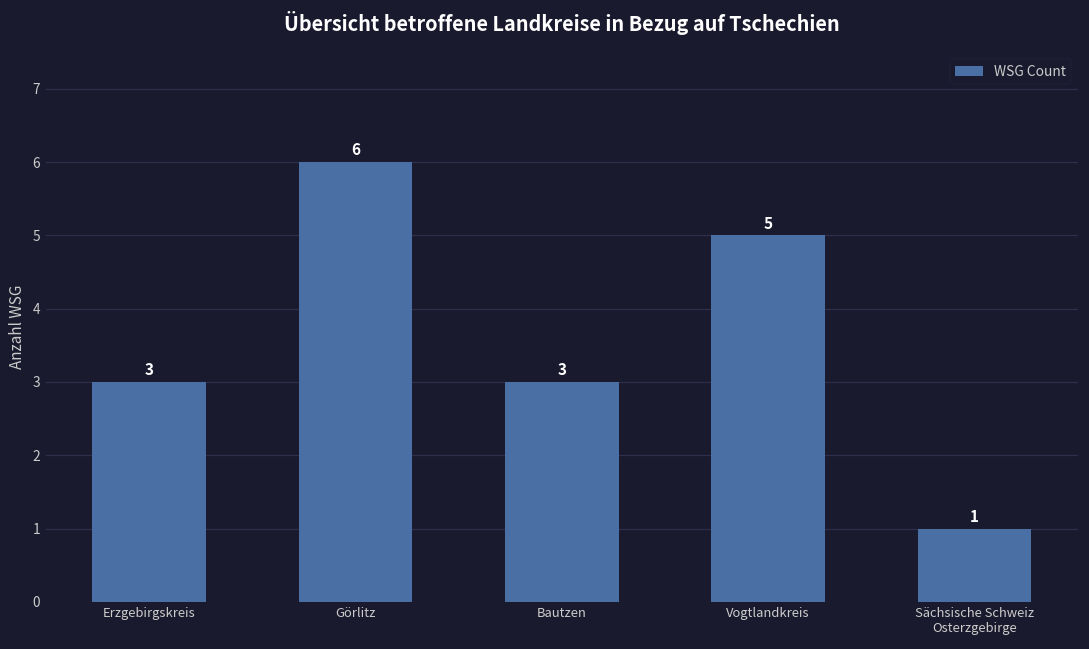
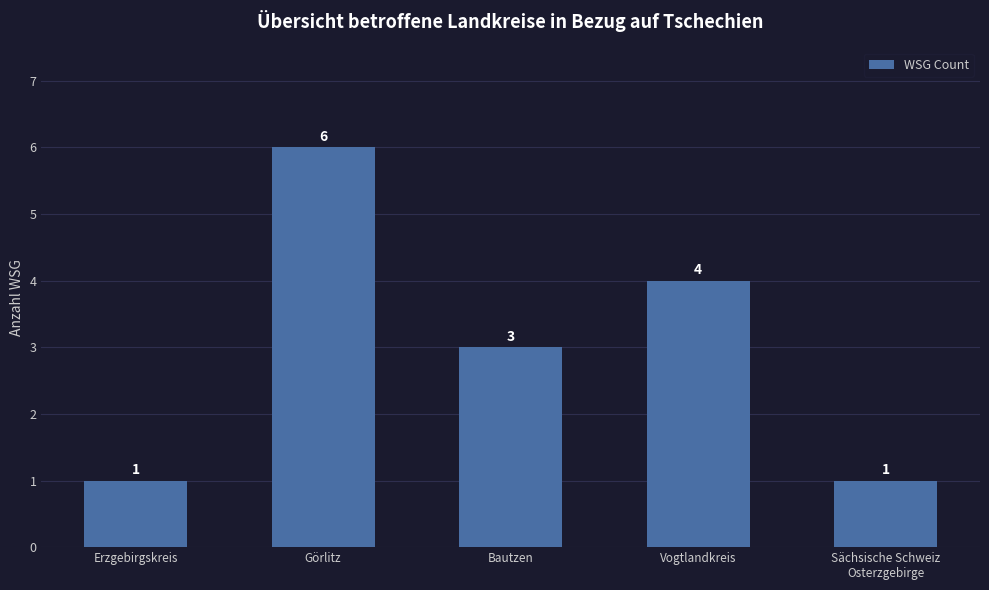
  {
-   "Erzgebirgskreis": 3,
+   "Erzgebirgskreis": 1,
    "Görlitz": 6,
    "Bautzen": 3,
-   "Vogtlandkreis": 5,
+   "Vogtlandkreis": 4,
    "Sächsische Schweiz Osterzgebirge": 1
  }
